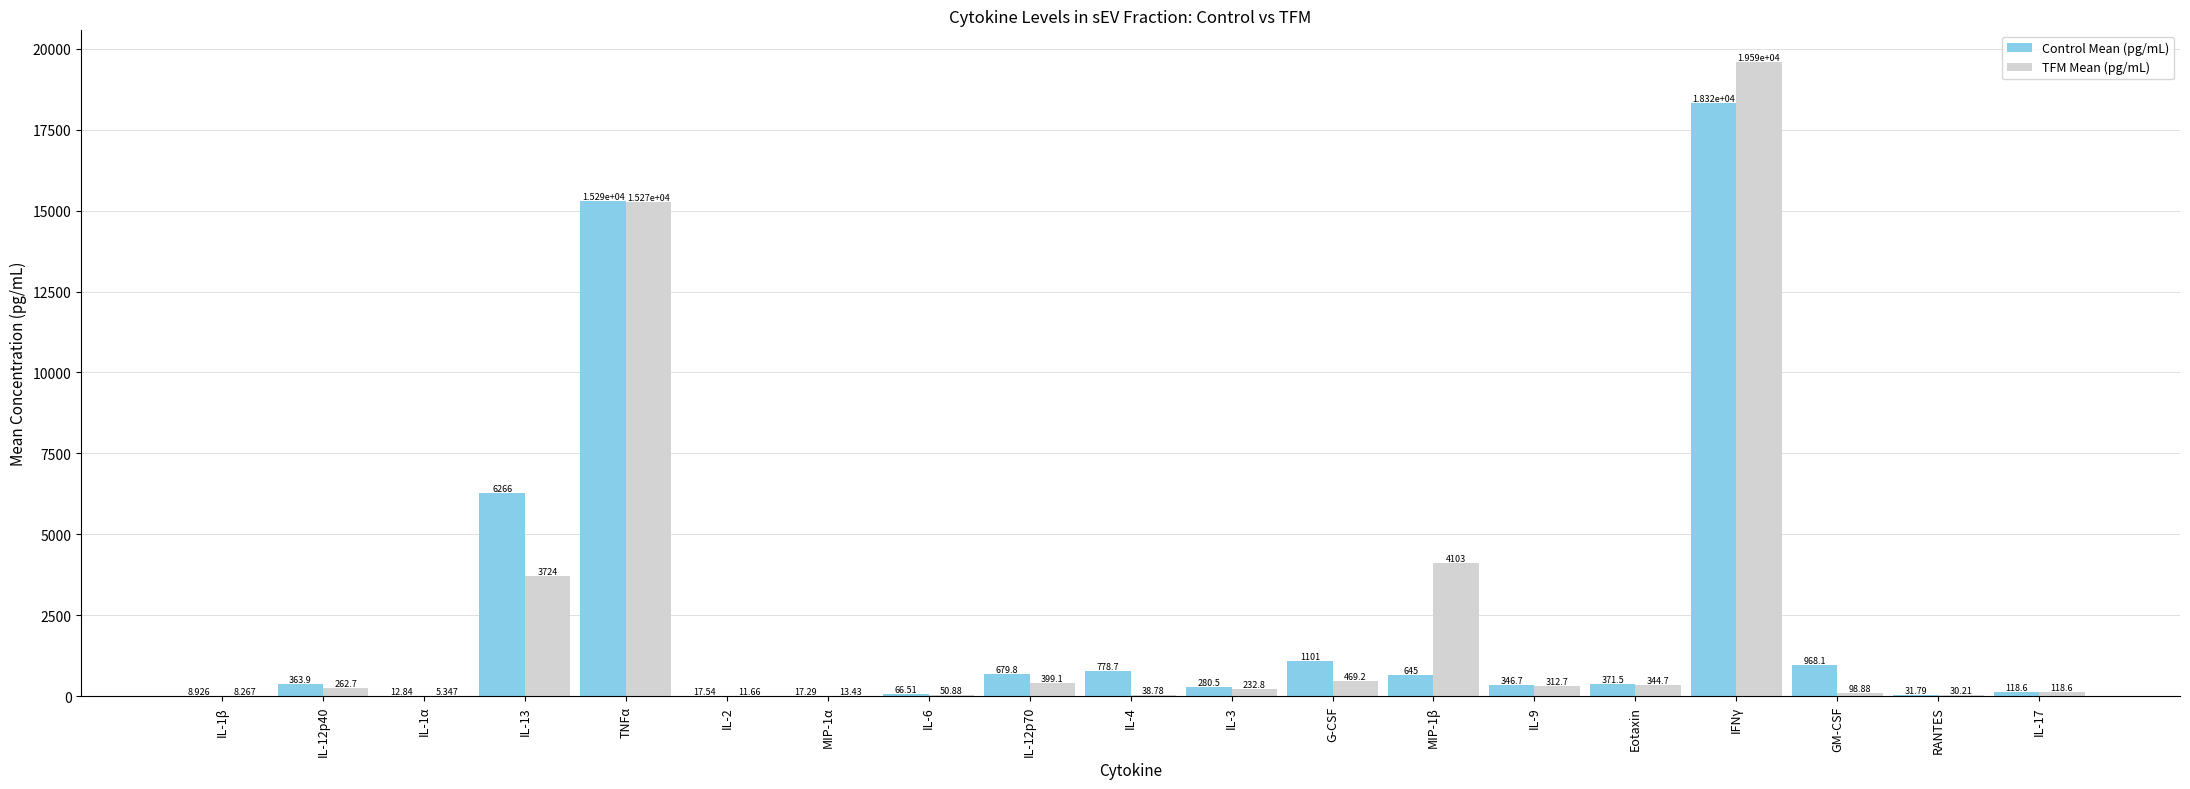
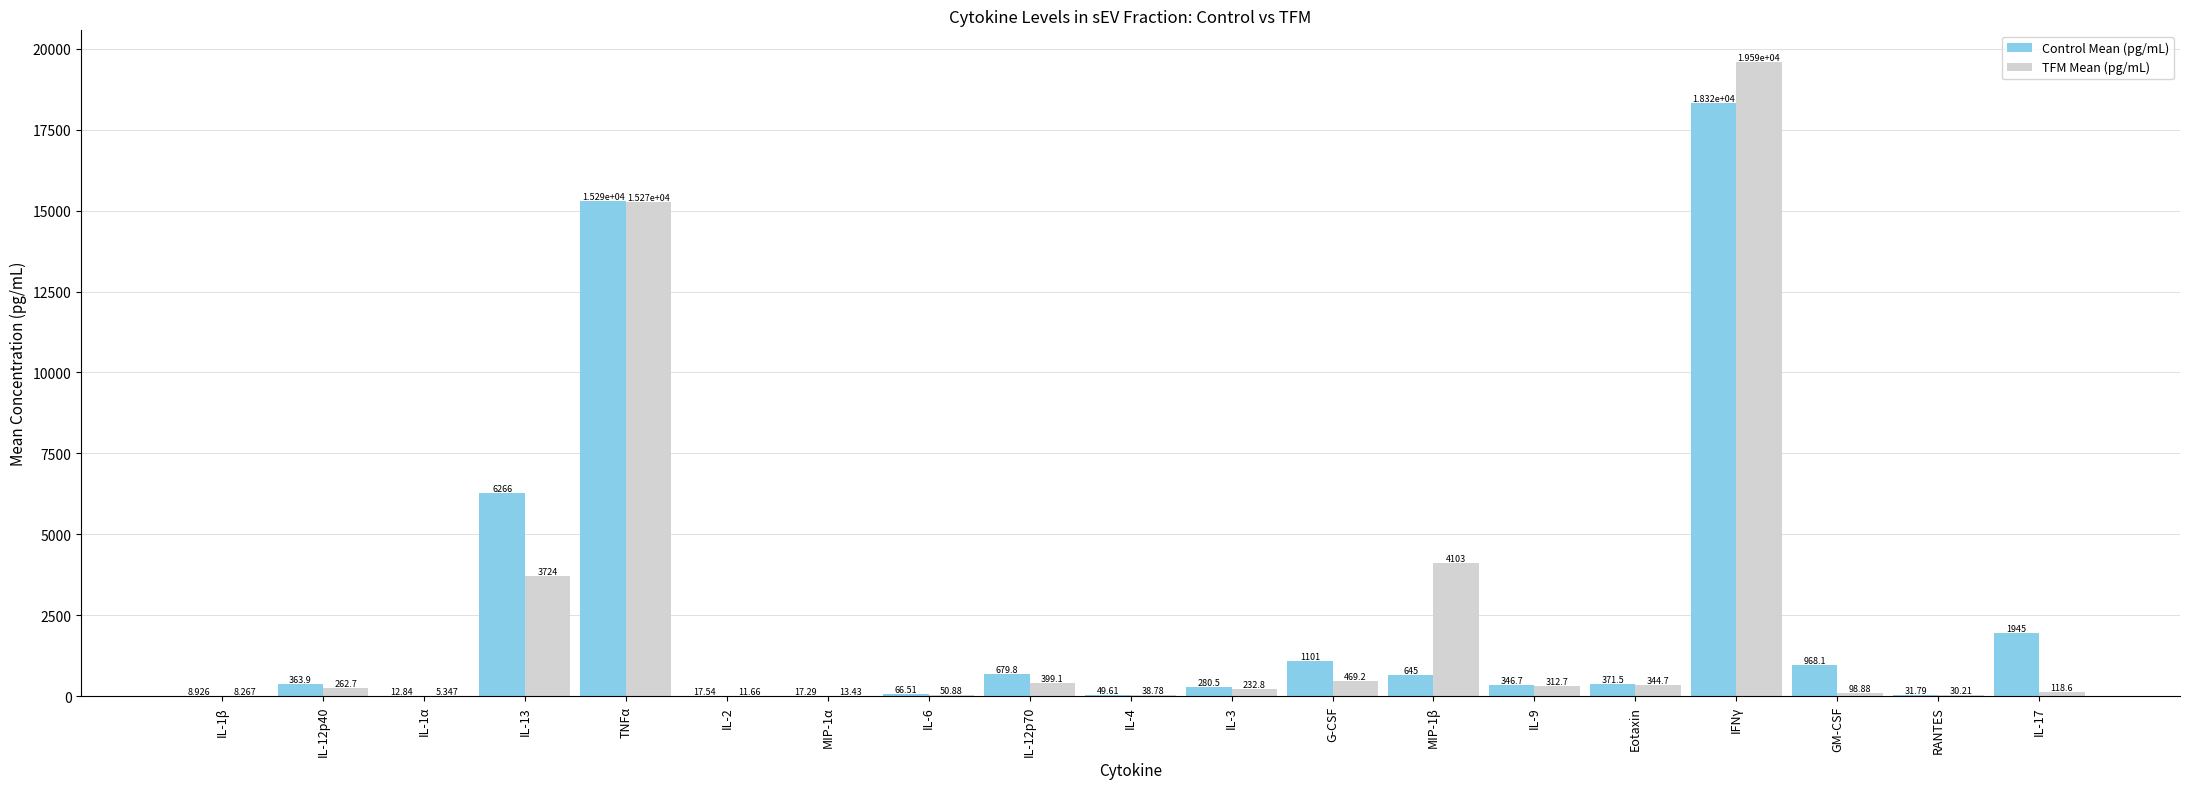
  {
    "Control Mean (pg/mL)": {
      "IL-1β": "8.926",
      "IL-12p40": "363.9",
      "IL-1α": "12.84",
      "IL-13": "6266",
      "IL-2": "17.54",
      "MIP-1α": "17.29",
      "IL-6": "66.51",
      "IL-12p70": "679.8",
-     "IL-4": "778.7",
+     "IL-4": "49.61",
      "IL-3": "280.5",
      "G-CSF": "1101",
      "MIP-1β": "645",
      "IL-9": "346.7",
      "Eotaxin": "371.5",
      "GM-CSF": "968.1",
      "RANTES": "31.79",
-     "IL-17": "118.6"
+     "IL-17": "1945"
    },
    "TFM Mean (pg/mL)": {
      "IL-1β": "8.267",
      "IL-12p40": "262.7",
      "IL-1α": "5.347",
      "IL-13": "3724",
      "IL-2": "11.66",
      "MIP-1α": "13.43",
      "IL-6": "50.88",
      "IL-12p70": "399.1",
      "IL-4": "38.78",
      "IL-3": "232.8",
      "G-CSF": "469.2",
      "MIP-1β": "4103",
      "IL-9": "312.7",
      "Eotaxin": "344.7",
      "IFNγ": "1.959e+04",
      "GM-CSF": "98.88",
      "RANTES": "30.21",
      "IL-17": "118.6"
    }
  }
